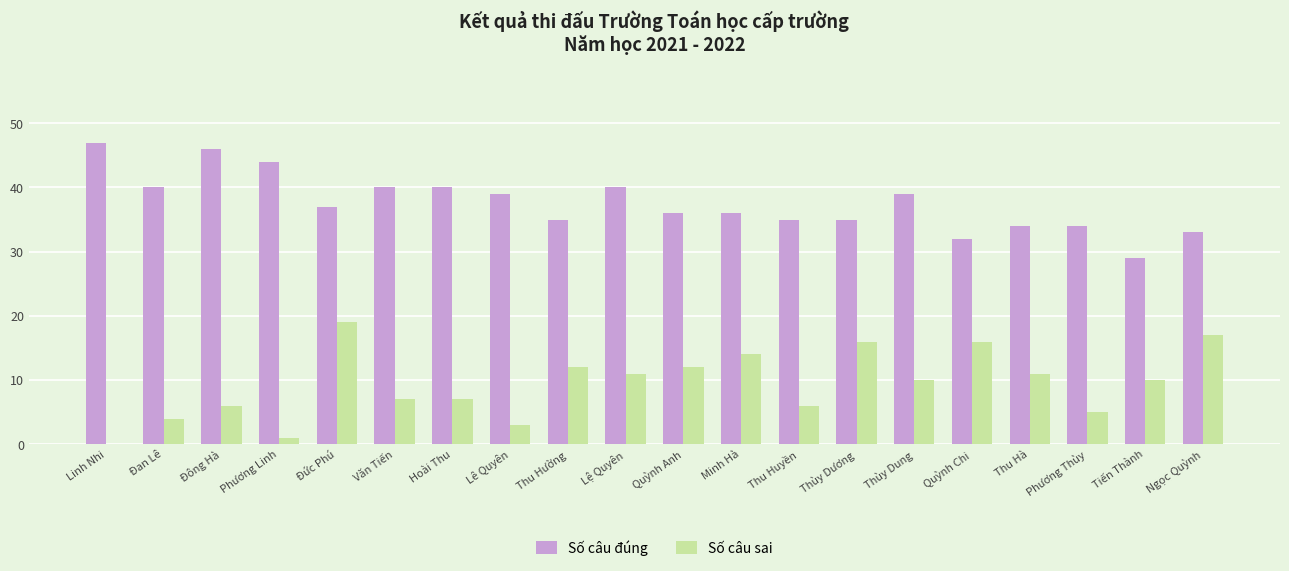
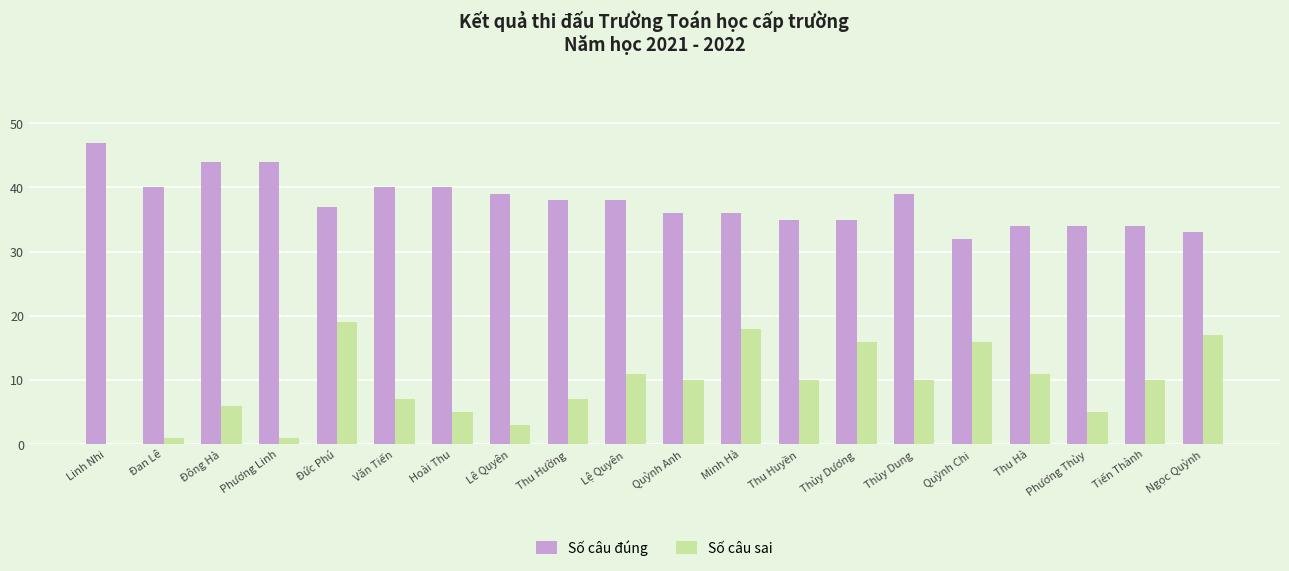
  {
    "Số câu đúng": {
      "Linh Nhi": 47,
      "Đan Lê": 40,
-     "Đông Hà": 46,
+     "Đông Hà": 44,
      "Phương Linh": 44,
      "Đức Phú": 37,
      "Văn Tiến": 40,
      "Hoài Thu": 40,
      "Lê Quyên": 39,
-     "Thu Hường": 35,
-     "Lệ Quyên": 40,
+     "Thu Hường": 38,
+     "Lệ Quyên": 38,
      "Quỳnh Anh": 36,
      "Minh Hà": 36,
      "Thu Huyền": 35,
      "Thùy Dương": 35,
      "Thùy Dung": 39,
      "Quỳnh Chi": 32,
      "Thu Hà": 34,
      "Phương Thùy": 34,
-     "Tiến Thành": 29,
+     "Tiến Thành": 34,
      "Ngọc Quỳnh": 33
    },
    "Số câu sai": {
      "Linh Nhi": 0,
-     "Đan Lê": 4,
+     "Đan Lê": 1,
      "Đông Hà": 6,
      "Phương Linh": 1,
      "Đức Phú": 19,
      "Văn Tiến": 7,
-     "Hoài Thu": 7,
+     "Hoài Thu": 5,
      "Lê Quyên": 3,
-     "Thu Hường": 12,
+     "Thu Hường": 7,
      "Lệ Quyên": 11,
-     "Quỳnh Anh": 12,
-     "Minh Hà": 14,
-     "Thu Huyền": 6,
+     "Quỳnh Anh": 10,
+     "Minh Hà": 18,
+     "Thu Huyền": 10,
      "Thùy Dương": 16,
      "Thùy Dung": 10,
      "Quỳnh Chi": 16,
      "Thu Hà": 11,
      "Phương Thùy": 5,
      "Tiến Thành": 10,
      "Ngọc Quỳnh": 17
    }
  }
